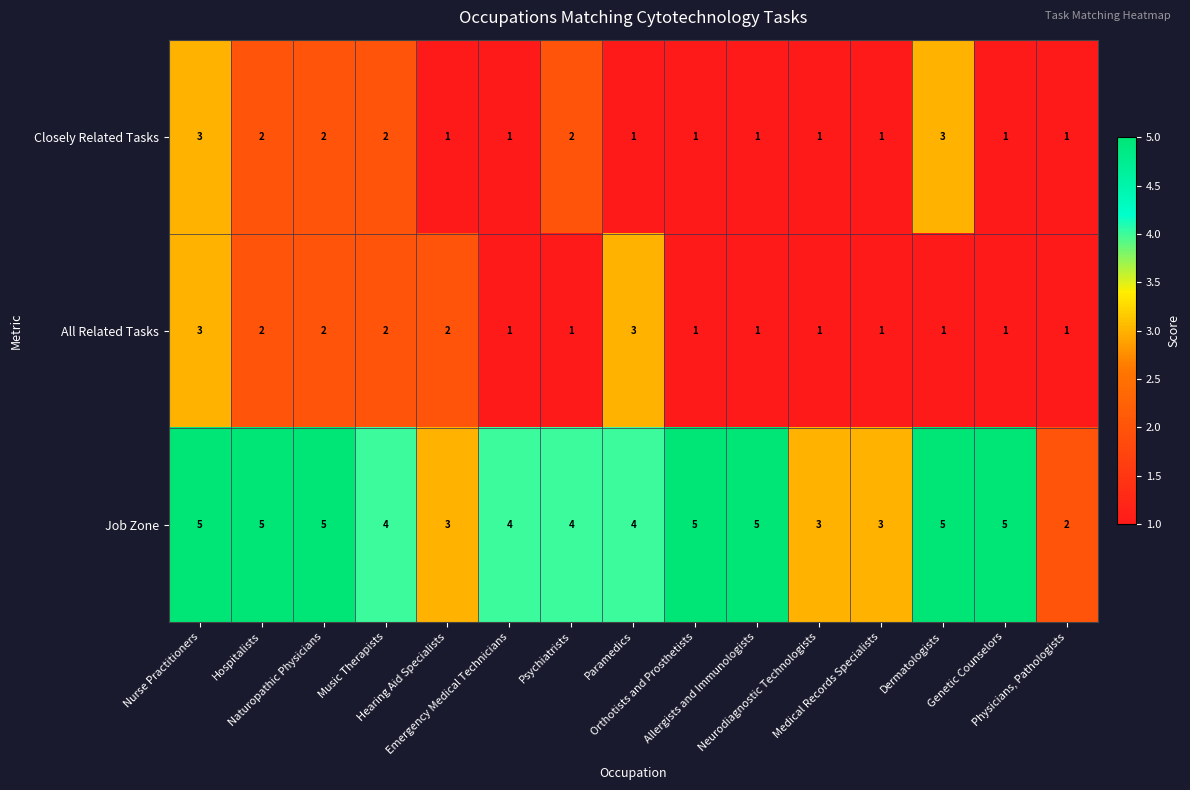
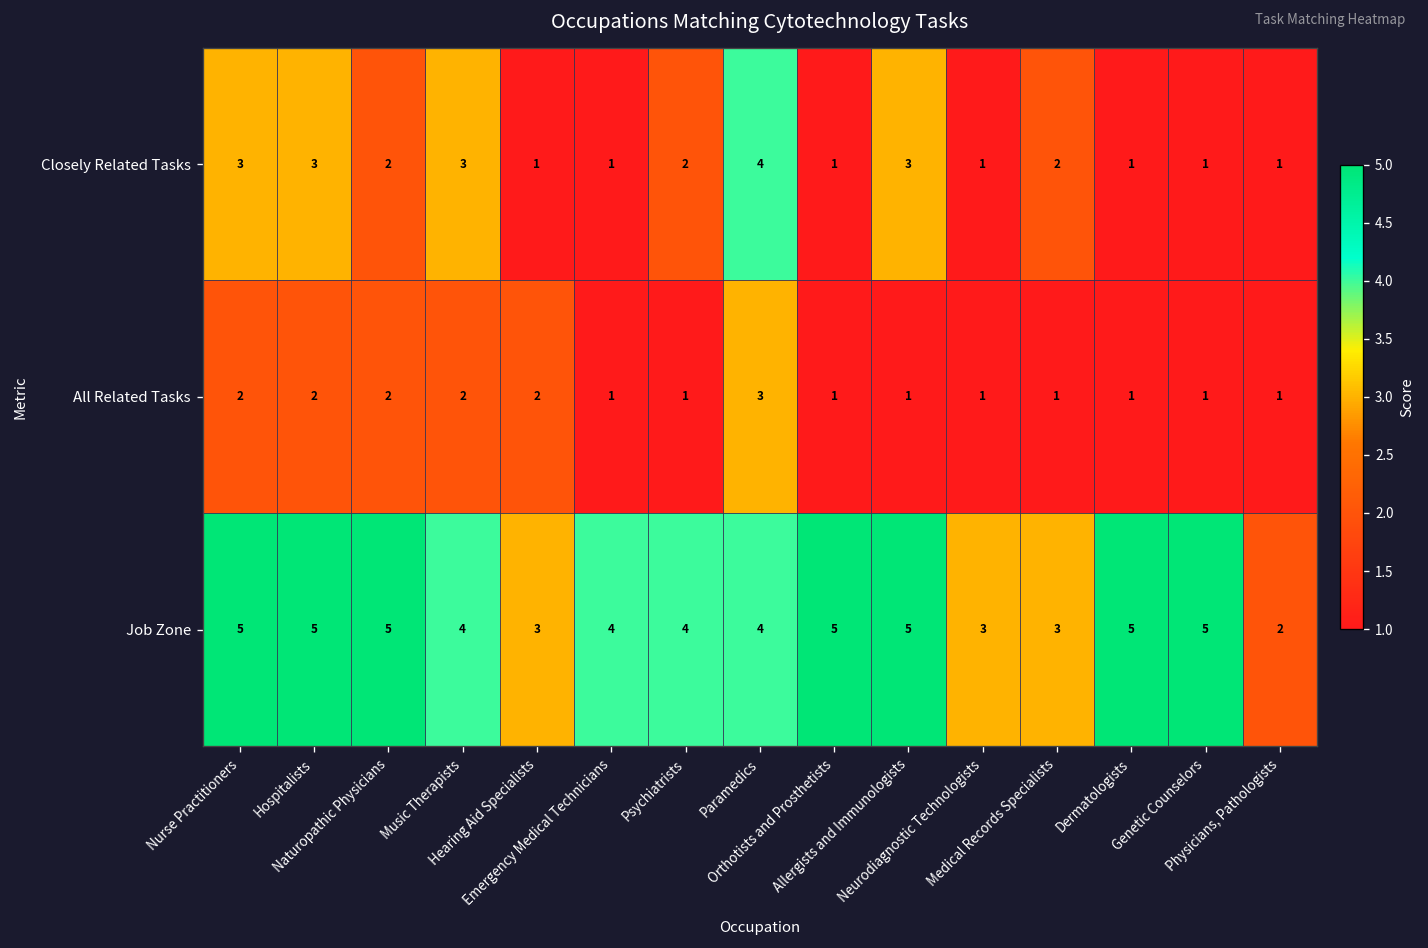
  {
    "Closely Related Tasks": {
      "Nurse Practitioners": 3,
-     "Hospitalists": 2,
+     "Hospitalists": 3,
      "Naturopathic Physicians": 2,
-     "Music Therapists": 2,
+     "Music Therapists": 3,
      "Hearing Aid Specialists": 1,
      "Emergency Medical Technicians": 1,
      "Psychiatrists": 2,
-     "Paramedics": 1,
+     "Paramedics": 4,
      "Orthotists and Prosthetists": 1,
-     "Allergists and Immunologists": 1,
+     "Allergists and Immunologists": 3,
      "Neurodiagnostic Technologists": 1,
-     "Medical Records Specialists": 1,
-     "Dermatologists": 3,
+     "Medical Records Specialists": 2,
+     "Dermatologists": 1,
      "Genetic Counselors": 1,
      "Physicians, Pathologists": 1
    },
    "All Related Tasks": {
-     "Nurse Practitioners": 3,
+     "Nurse Practitioners": 2,
      "Hospitalists": 2,
      "Naturopathic Physicians": 2,
      "Music Therapists": 2,
      "Hearing Aid Specialists": 2,
      "Emergency Medical Technicians": 1,
      "Psychiatrists": 1,
      "Paramedics": 3,
      "Orthotists and Prosthetists": 1,
      "Allergists and Immunologists": 1,
      "Neurodiagnostic Technologists": 1,
      "Medical Records Specialists": 1,
      "Dermatologists": 1,
      "Genetic Counselors": 1,
      "Physicians, Pathologists": 1
    },
    "Job Zone": {
      "Nurse Practitioners": 5,
      "Hospitalists": 5,
      "Naturopathic Physicians": 5,
      "Music Therapists": 4,
      "Hearing Aid Specialists": 3,
      "Emergency Medical Technicians": 4,
      "Psychiatrists": 4,
      "Paramedics": 4,
      "Orthotists and Prosthetists": 5,
      "Allergists and Immunologists": 5,
      "Neurodiagnostic Technologists": 3,
      "Medical Records Specialists": 3,
      "Dermatologists": 5,
      "Genetic Counselors": 5,
      "Physicians, Pathologists": 2
    }
  }
